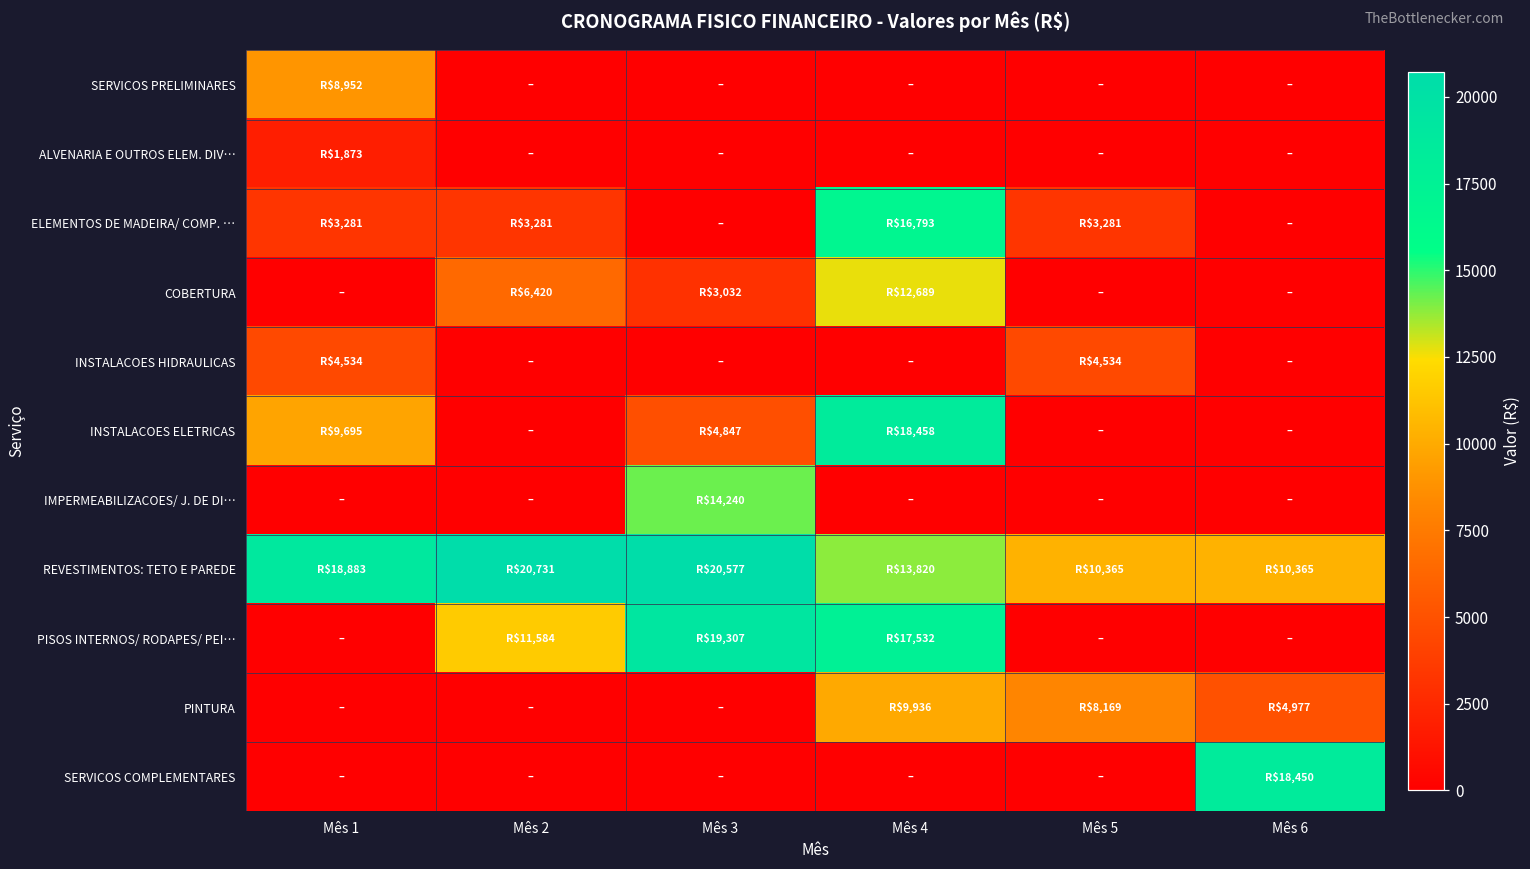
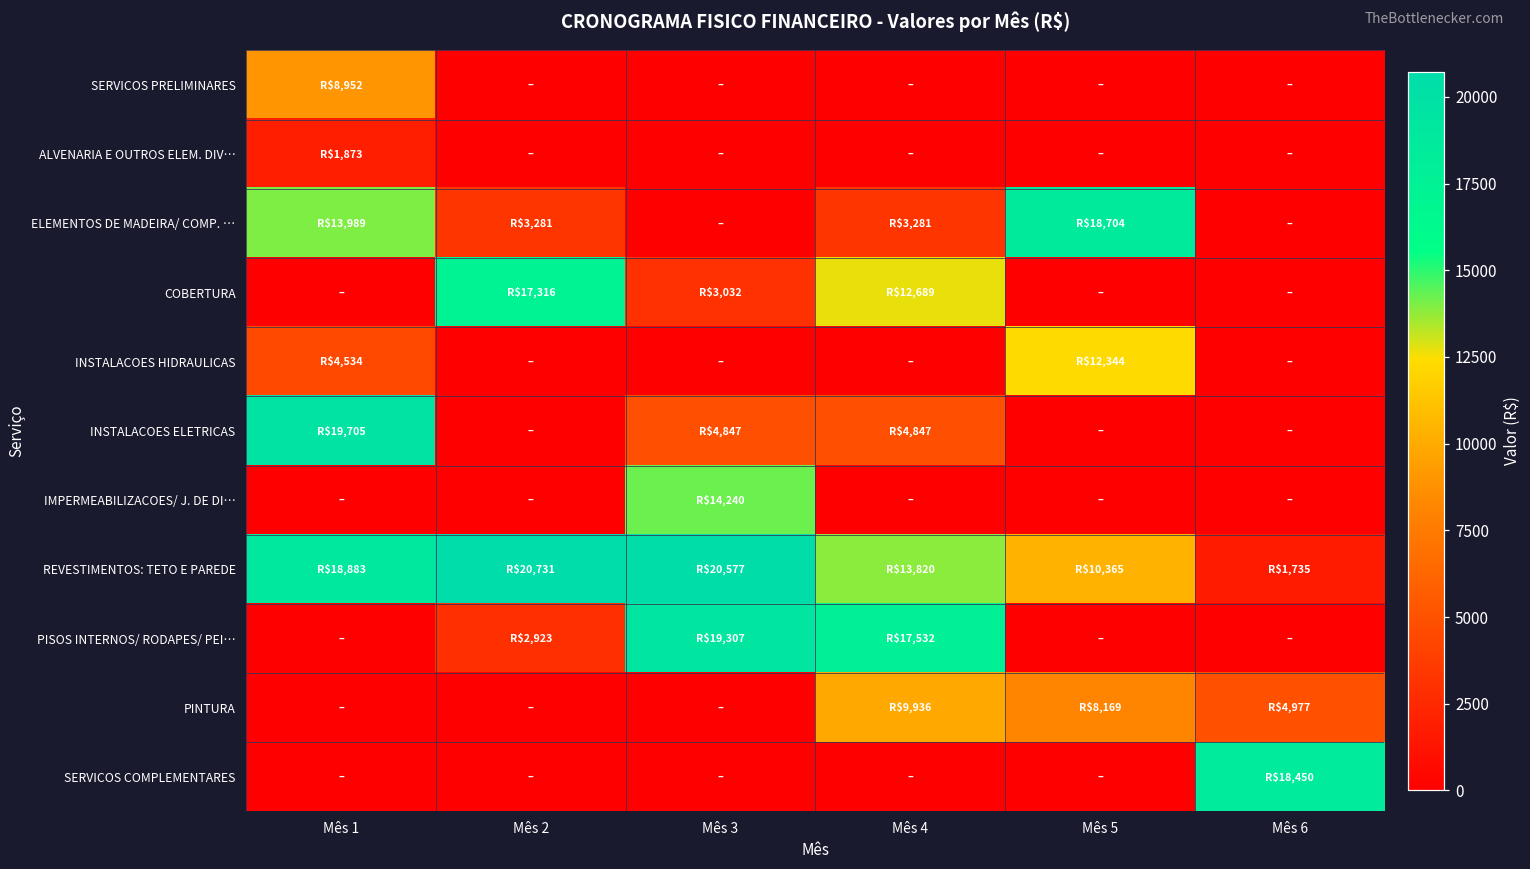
  {
    "SERVICOS PRELIMINARES": {
      "Mês 1": "$8,952"
    },
    "ALVENARIA E OUTROS ELEM. DIV…": {
      "Mês 1": "$1,873"
    },
    "ELEMENTOS DE MADEIRA/ COMP. …": {
-     "Mês 1": "$3,281",
+     "Mês 1": "$13,989",
      "Mês 2": "$3,281",
-     "Mês 4": "$16,793",
-     "Mês 5": "$3,281"
+     "Mês 4": "$3,281",
+     "Mês 5": "$18,704"
    },
    "COBERTURA": {
-     "Mês 2": "$6,420",
+     "Mês 2": "$17,316",
      "Mês 3": "$3,032",
      "Mês 4": "$12,689"
    },
    "INSTALACOES HIDRAULICAS": {
      "Mês 1": "$4,534",
-     "Mês 5": "$4,534"
+     "Mês 5": "$12,344"
    },
    "INSTALACOES ELETRICAS": {
-     "Mês 1": "$9,695",
+     "Mês 1": "$19,705",
      "Mês 3": "$4,847",
-     "Mês 4": "$18,458"
+     "Mês 4": "$4,847"
    },
    "IMPERMEABILIZACOES/ J. DE DI…": {
      "Mês 3": "$14,240"
    },
    "REVESTIMENTOS: TETO E PAREDE": {
      "Mês 1": "$18,883",
      "Mês 2": "$20,731",
      "Mês 3": "$20,577",
      "Mês 4": "$13,820",
      "Mês 5": "$10,365",
-     "Mês 6": "$10,365"
+     "Mês 6": "$1,735"
    },
    "PISOS INTERNOS/ RODAPES/ PEI…": {
-     "Mês 2": "$11,584",
+     "Mês 2": "$2,923",
      "Mês 3": "$19,307",
      "Mês 4": "$17,532"
    },
    "PINTURA": {
      "Mês 4": "$9,936",
      "Mês 5": "$8,169",
      "Mês 6": "$4,977"
    },
    "SERVICOS COMPLEMENTARES": {
      "Mês 6": "$18,450"
    }
  }
